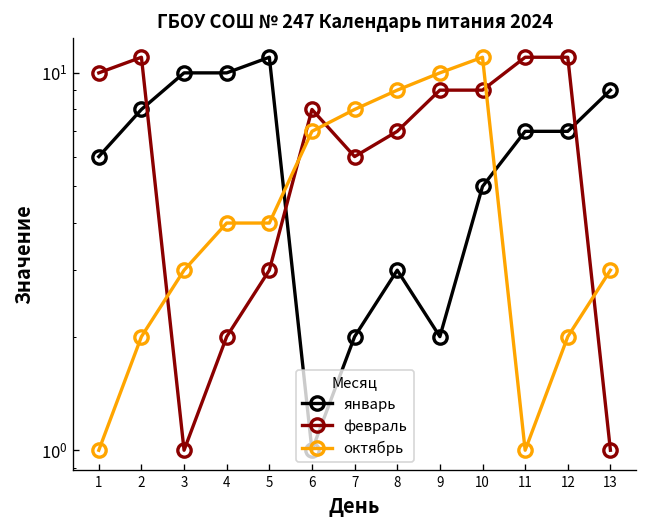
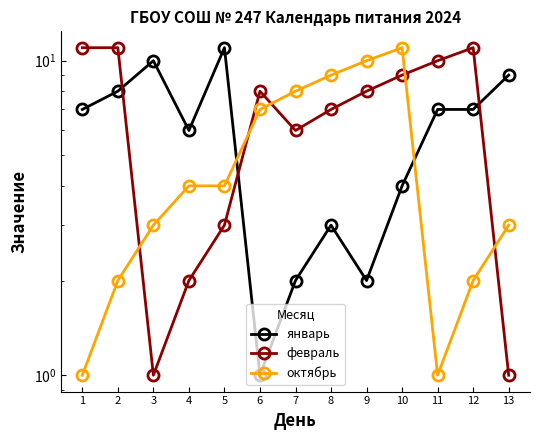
  {
    "январь": {
-     "1": 6,
+     "1": 7,
      "2": 8,
      "3": 10,
-     "4": 10,
+     "4": 6,
      "5": 11,
      "7": 2,
      "8": 3,
      "9": 2,
-     "10": 5,
+     "10": 4,
      "11": 7,
      "12": 7,
      "13": 9
    },
    "февраль": {
-     "1": 10,
+     "1": 11,
      "2": 11,
      "3": 1,
      "4": 2,
      "5": 3,
      "6": 8,
      "7": 6,
      "8": 7,
-     "9": 9,
+     "9": 8,
      "10": 9,
-     "11": 11,
+     "11": 10,
      "12": 11,
      "13": 1
    },
    "октябрь": {
      "1": 1,
      "2": 2,
      "3": 3,
      "4": 4,
      "5": 4,
      "6": 7,
      "7": 8,
      "8": 9,
      "9": 10,
      "10": 11,
      "11": 1,
      "12": 2,
      "13": 3
    }
  }
